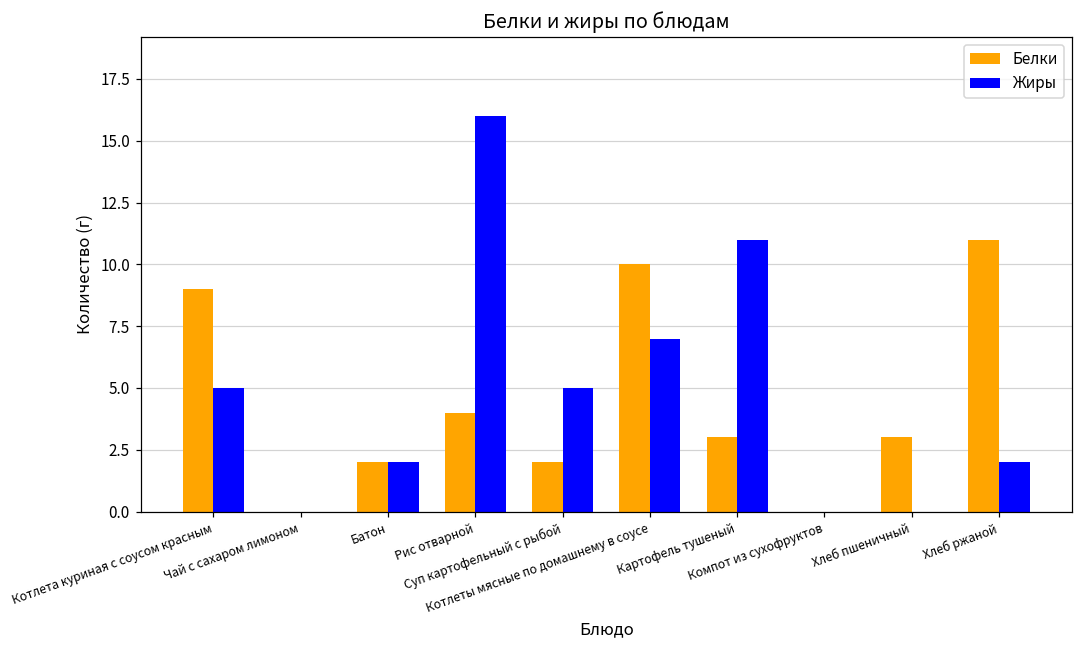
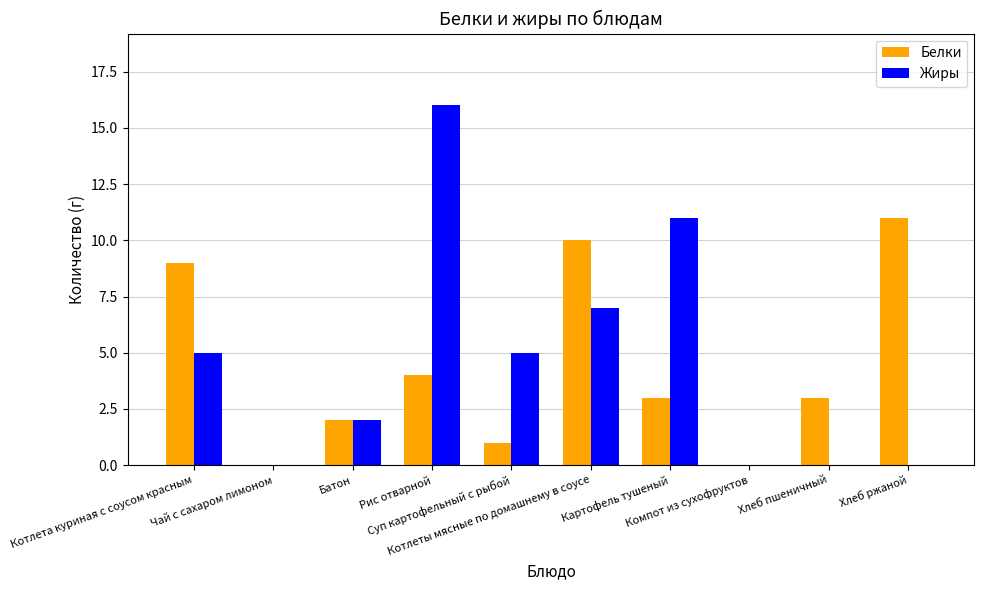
  {
    "Белки": {
      "Котлета куриная с соусом красным": 9,
      "Чай с сахаром лимоном": 0,
      "Батон": 2,
      "Рис отварной": 4,
-     "Суп картофельный с рыбой": 2,
+     "Суп картофельный с рыбой": 1,
      "Котлеты мясные по домашнему в соусе": 10,
      "Картофель тушеный": 3,
      "Компот из сухофруктов": 0,
      "Хлеб пшеничный": 3,
      "Хлеб ржаной": 11
    },
    "Жиры": {
      "Котлета куриная с соусом красным": 5,
      "Чай с сахаром лимоном": 0,
      "Батон": 2,
      "Рис отварной": 16,
      "Суп картофельный с рыбой": 5,
      "Котлеты мясные по домашнему в соусе": 7,
      "Картофель тушеный": 11,
      "Компот из сухофруктов": 0,
      "Хлеб пшеничный": 0,
-     "Хлеб ржаной": 2
+     "Хлеб ржаной": 0
    }
  }
